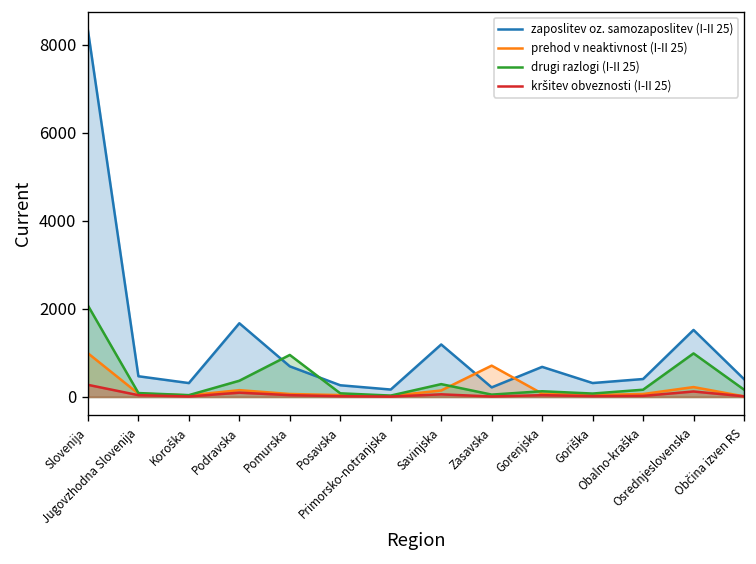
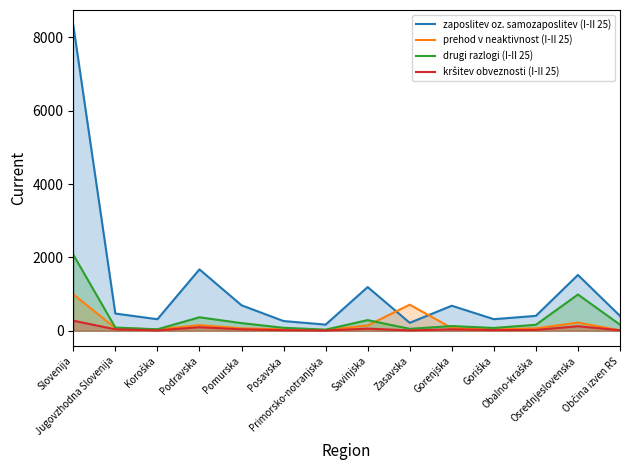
  {
    "zaposlitev oz. samozaposlitev (I-II 25)": {
      "Slovenija": 8300,
      "Jugovzhodna Slovenija": 500,
      "Koroška": 300,
      "Podravska": 1700,
      "Pomurska": 700,
      "Posavska": 300,
      "Primorsko-notranjska": 200,
      "Savinjska": 1200,
      "Zasavska": 200,
      "Gorenjska": 700,
      "Goriška": 300,
      "Obalno-kraška": 400,
      "Osrednjeslovenska": 1500,
      "Občina izven RS": 400
    },
    "prehod v neaktivnost (I-II 25)": {
      "Slovenija": 1000,
      "Savinjska": 100,
      "Zasavska": 700,
      "Osrednjeslovenska": 200
    },
    "drugi razlogi (I-II 25)": {
      "Slovenija": 2100,
      "Podravska": 400,
-     "Pomurska": 1000,
+     "Pomurska": 200,
      "Savinjska": 300,
      "Obalno-kraška": 200,
      "Osrednjeslovenska": 1000,
      "Občina izven RS": 200
    },
    "kršitev obveznosti (I-II 25)": {
      "Slovenija": 300,
      "Savinjska": 100,
      "Osrednjeslovenska": 100
    }
  }
